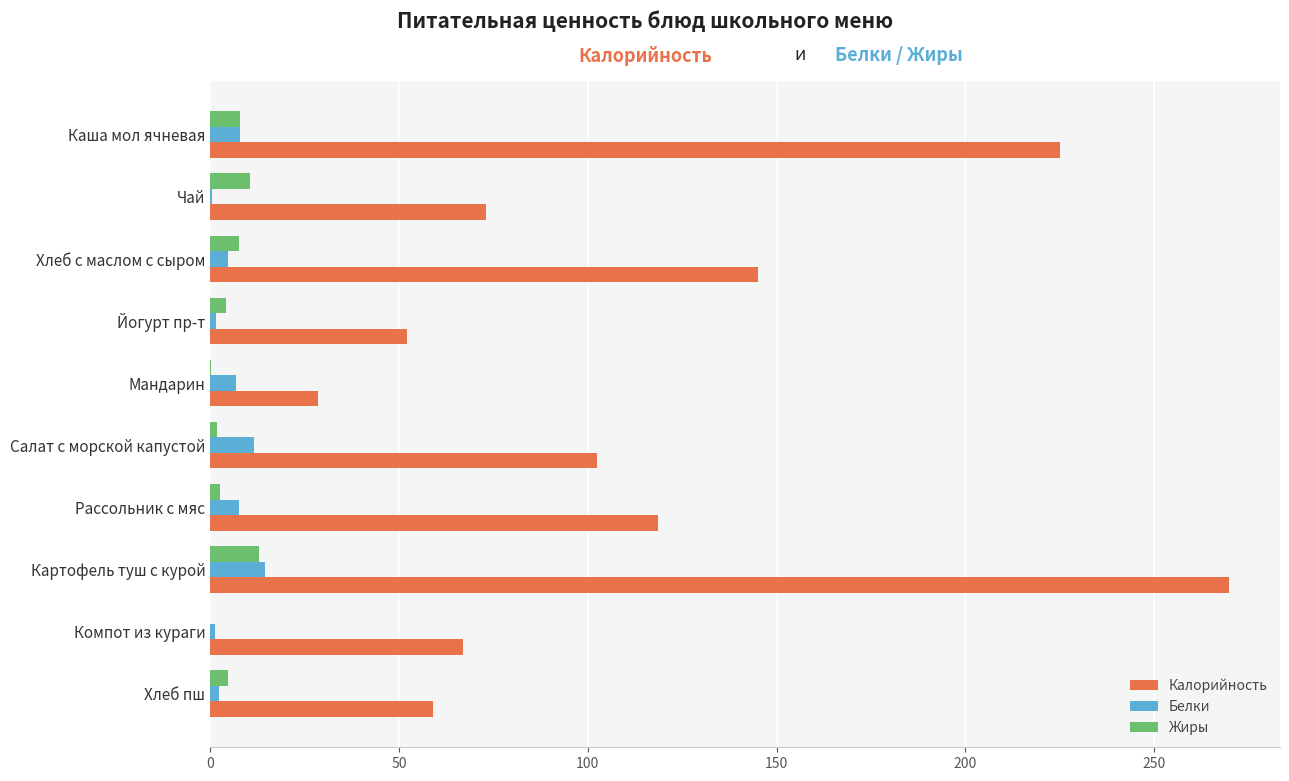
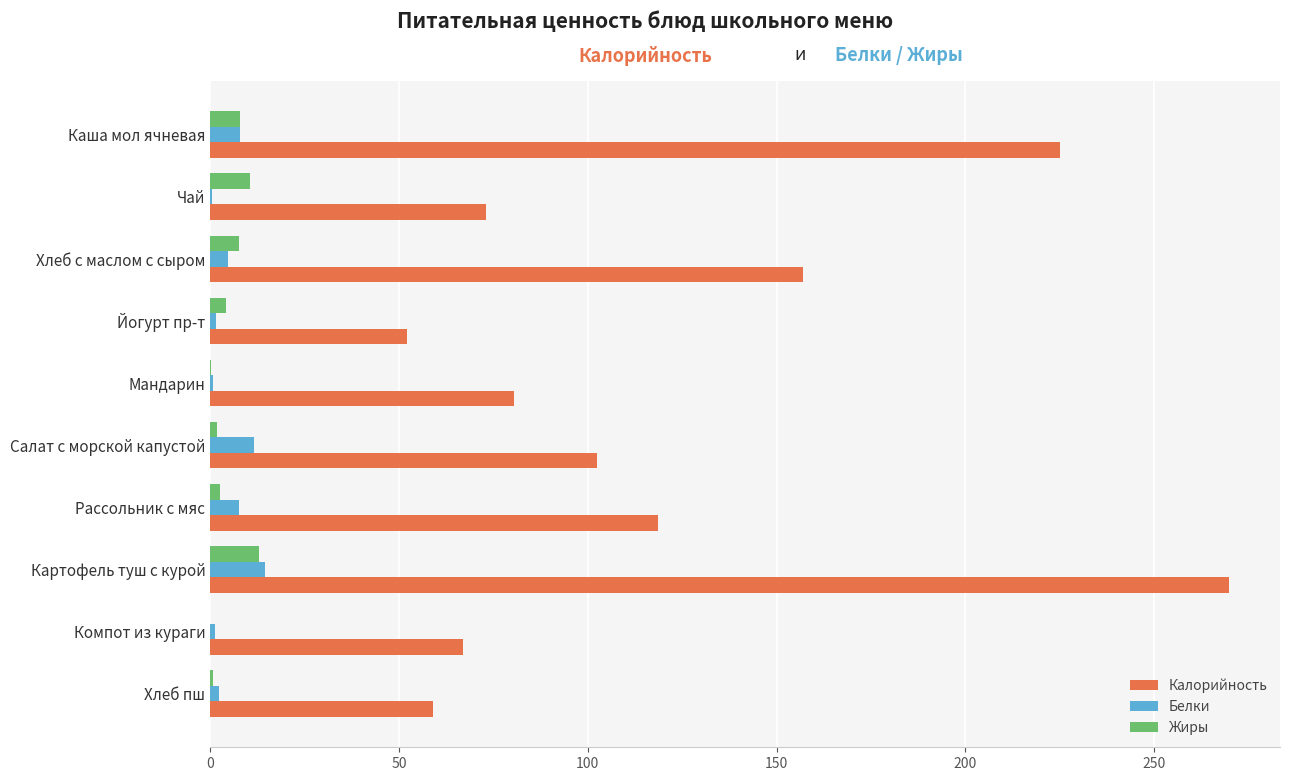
  {
    "Калорийность": {
      "Каша мол ячневая": 225,
      "Чай": 73,
-     "Хлеб с маслом с сыром": 145,
+     "Хлеб с маслом с сыром": 157,
      "Йогурт пр-т": 52,
-     "Мандарин": 29,
+     "Мандарин": 80,
      "Салат с морской капустой": 102,
      "Рассольник с мяс": 119,
      "Картофель туш с курой": 270,
      "Компот из кураги": 67,
      "Хлеб пш": 59
    },
    "Белки": {
      "Каша мол ячневая": 8,
      "Хлеб с маслом с сыром": 5,
      "Йогурт пр-т": 2,
-     "Мандарин": 7,
+     "Мандарин": 1,
      "Салат с морской капустой": 11,
      "Рассольник с мяс": 8,
      "Картофель туш с курой": 14,
      "Компот из кураги": 1,
      "Хлеб пш": 2
    },
    "Жиры": {
      "Каша мол ячневая": 8,
      "Чай": 11,
      "Хлеб с маслом с сыром": 8,
      "Йогурт пр-т": 4,
      "Салат с морской капустой": 2,
      "Рассольник с мяс": 3,
      "Картофель туш с курой": 13,
      "Компот из кураги": 0,
-     "Хлеб пш": 5
+     "Хлеб пш": 1
    }
  }
